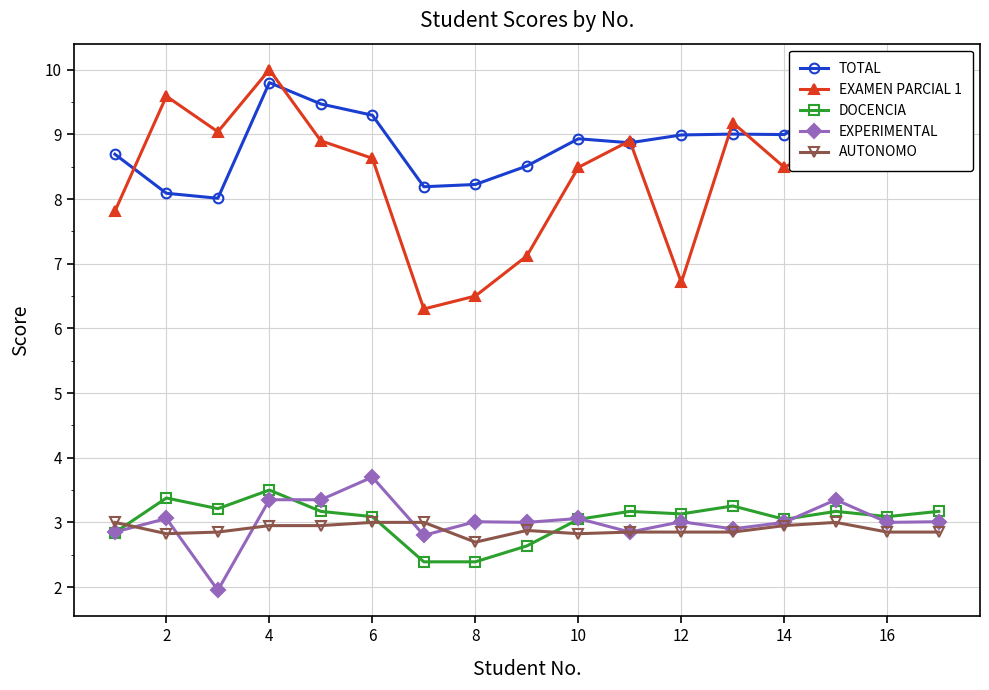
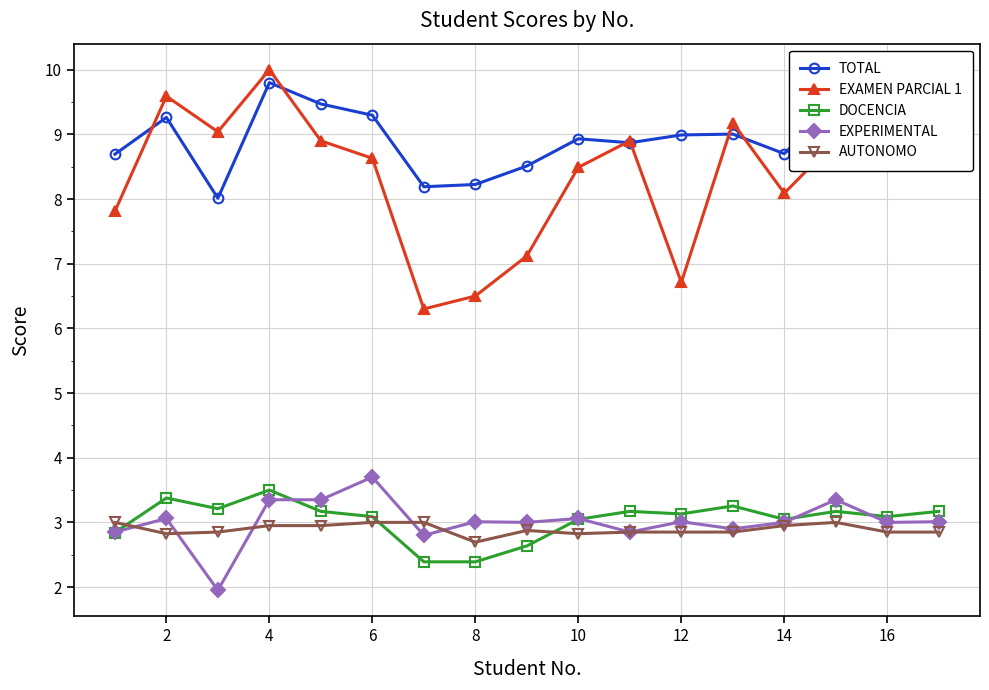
  {
    "TOTAL": {
-     "2": 8.1,
+     "2": 9.3,
      "4": 9.8,
      "6": 9.3,
      "8": 8.2,
      "10": 8.9,
      "12": 9.0,
-     "14": 9.0
+     "14": 8.7
    },
    "EXAMEN PARCIAL 1": {
      "2": 9.6,
      "4": 10.0,
      "6": 8.6,
      "8": 6.5,
      "10": 8.5,
      "12": 6.7,
-     "14": 8.5
+     "14": 8.1
    },
    "DOCENCIA": {
      "2": 3.4,
      "4": 3.5,
      "6": 3.1,
      "8": 2.4,
      "12": 3.1,
      "14": 3.0,
      "16": 3.1
    },
    "EXPERIMENTAL": {
      "2": 3.1,
      "4": 3.4,
      "6": 3.7,
      "8": 3.0,
      "12": 3.0,
      "14": 3.0,
      "16": 3.0
    },
    "AUTONOMO": {
      "2": 2.8,
      "4": 3.0,
      "6": 3.0,
      "8": 2.7,
      "10": 2.8,
      "12": 2.9,
      "14": 3.0,
      "16": 2.9
    }
  }
